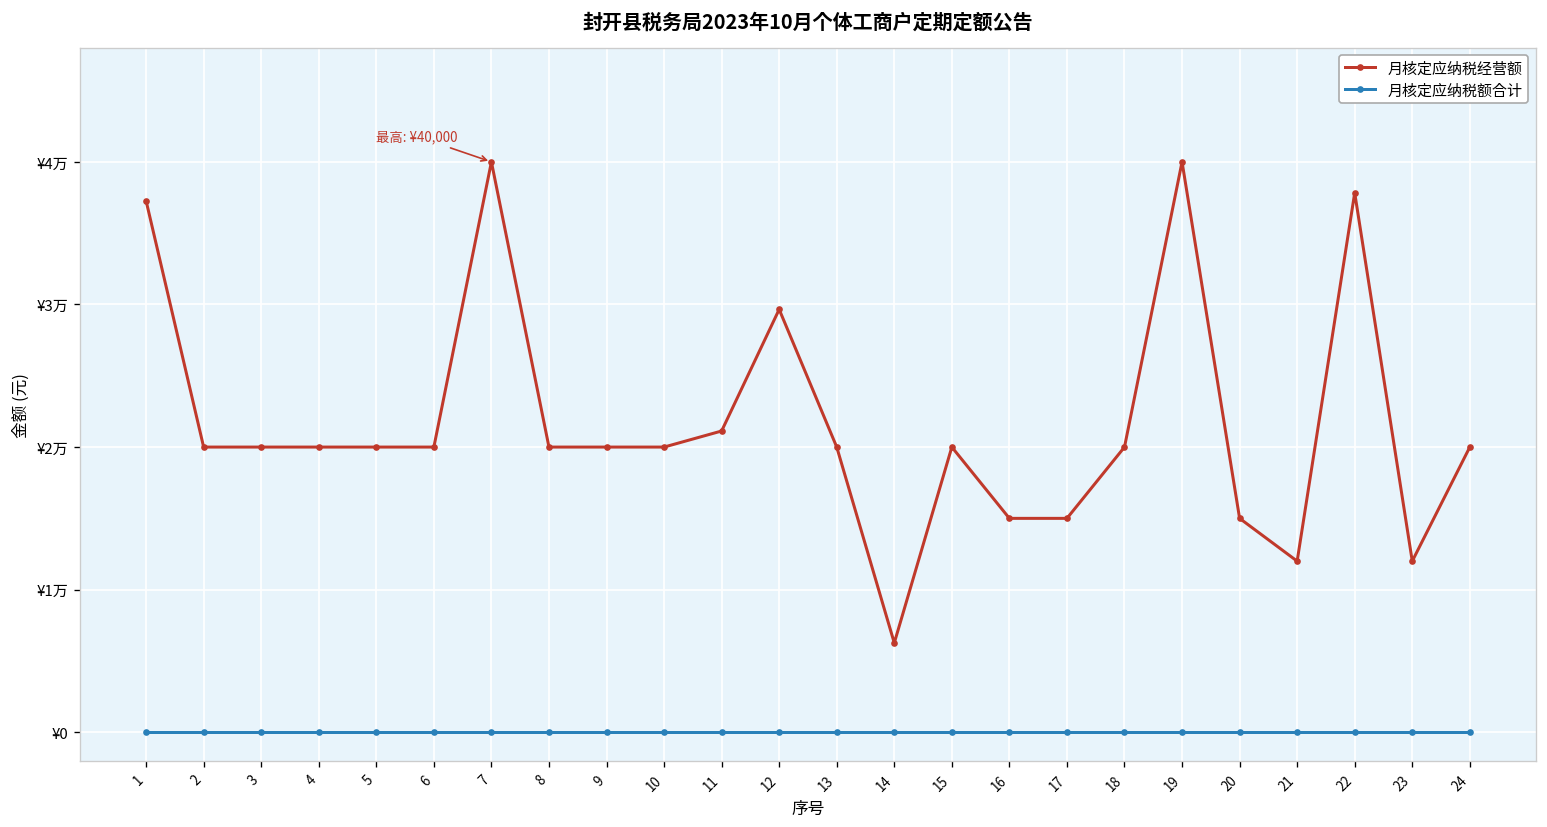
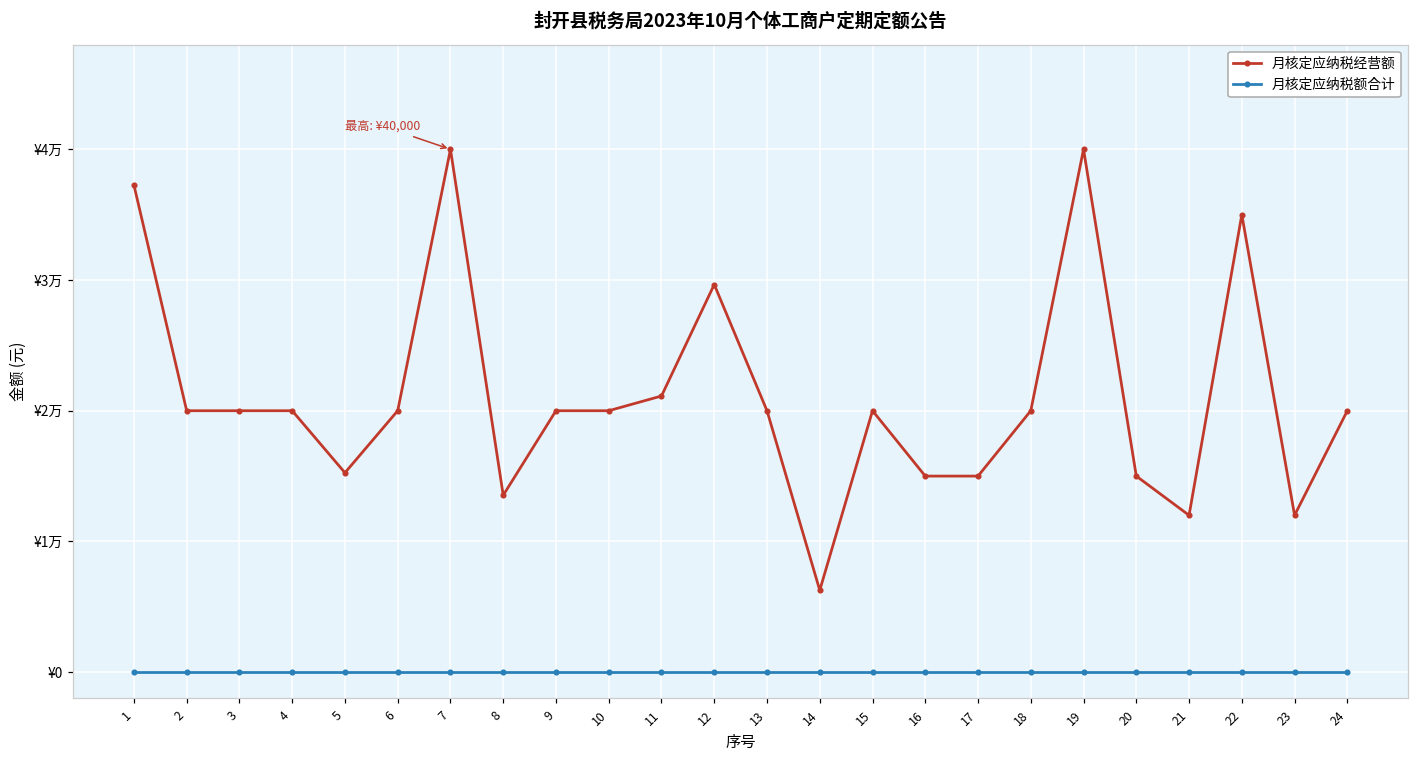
  {
    "月核定应纳税经营额": {
      "1": "¥3.73万",
      "2": "¥2.00万",
      "3": "¥2.00万",
      "4": "¥2.00万",
-     "5": "¥2.00万",
+     "5": "¥1.53万",
      "6": "¥2.00万",
-     "8": "¥2.00万",
+     "8": "¥1.35万",
      "9": "¥2.00万",
      "10": "¥2.00万",
      "11": "¥2.11万",
      "12": "¥2.97万",
      "13": "¥2.00万",
      "14": "¥0.63万",
      "15": "¥2.00万",
      "16": "¥1.50万",
      "17": "¥1.50万",
      "18": "¥2.00万",
      "19": "¥4.00万",
      "20": "¥1.50万",
      "21": "¥1.20万",
-     "22": "¥3.78万",
+     "22": "¥3.50万",
      "23": "¥1.20万",
      "24": "¥2.00万"
    },
    "月核定应纳税额合计": {
      "1": "¥0.00万",
      "2": "¥0.00万",
      "3": "¥0.00万",
      "4": "¥0.00万",
      "5": "¥0.00万",
      "6": "¥0.00万",
      "7": "¥0.00万",
      "8": "¥0.00万",
      "9": "¥0.00万",
      "10": "¥0.00万",
      "11": "¥0.00万",
      "12": "¥0.00万",
      "13": "¥0.00万",
      "14": "¥0.00万",
      "15": "¥0.00万",
      "16": "¥0.00万",
      "17": "¥0.00万",
      "18": "¥0.00万",
      "19": "¥0.00万",
      "20": "¥0.00万",
      "21": "¥0.00万",
      "22": "¥0.00万",
      "23": "¥0.00万",
      "24": "¥0.00万"
    }
  }
